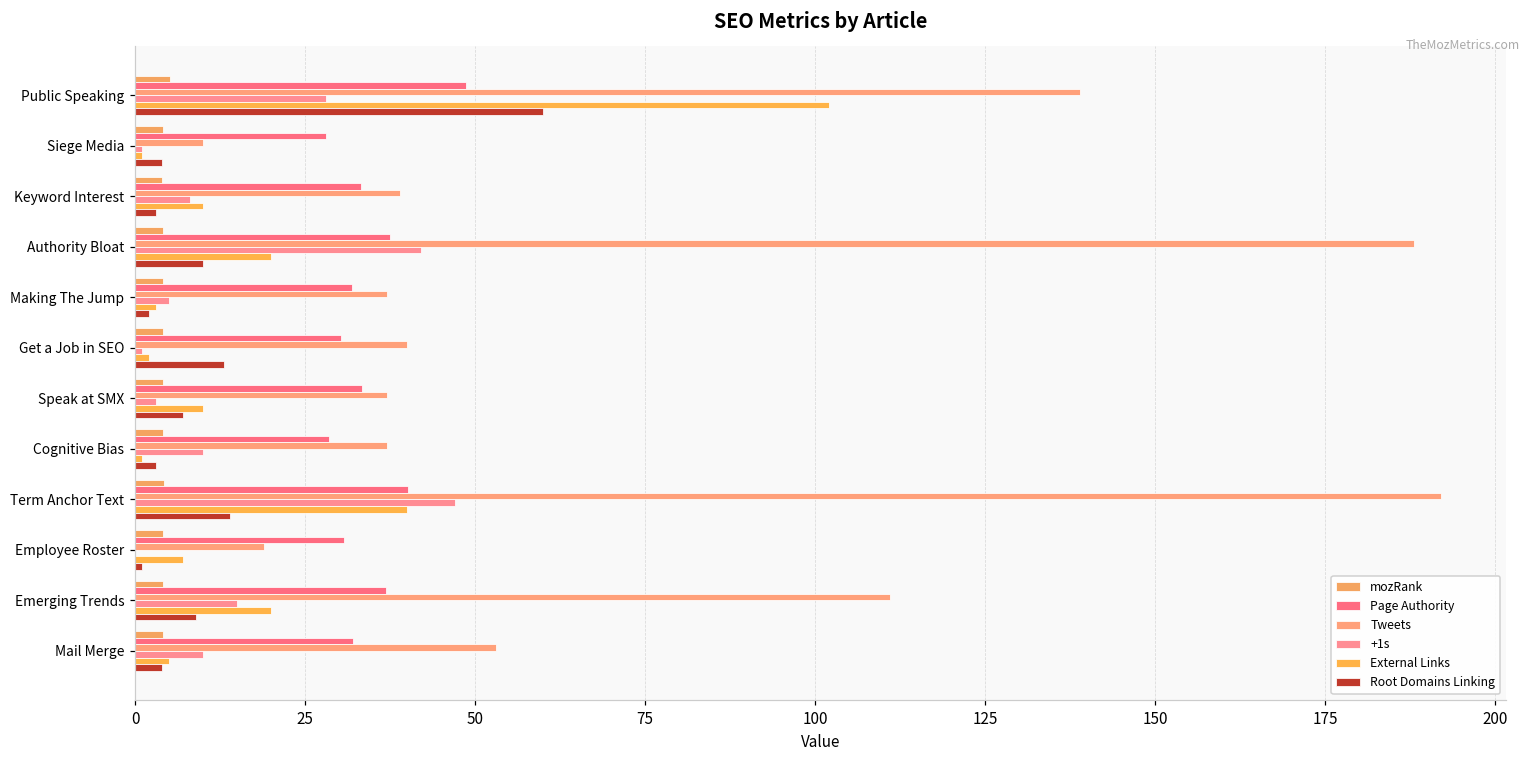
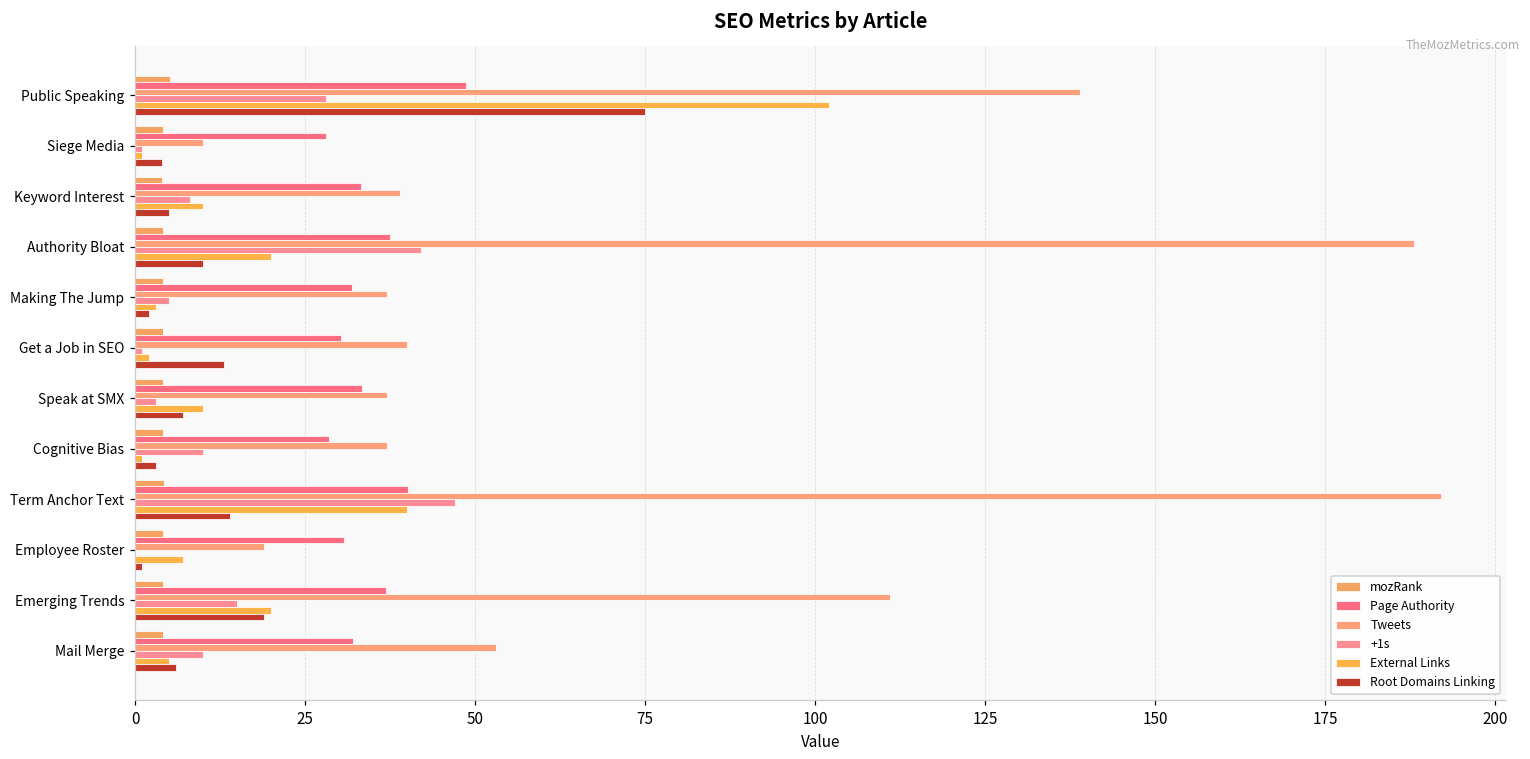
  {
    "Root Domains Linking": {
-     "Public Speaking": 60,
+     "Public Speaking": 75,
      "Siege Media": 4,
-     "Keyword Interest": 3,
+     "Keyword Interest": 5,
      "Authority Bloat": 10,
      "Making The Jump": 2,
      "Get a Job in SEO": 13,
      "Speak at SMX": 7,
      "Cognitive Bias": 3,
      "Term Anchor Text": 14,
      "Employee Roster": 1,
-     "Emerging Trends": 9,
-     "Mail Merge": 4
+     "Emerging Trends": 19,
+     "Mail Merge": 6
    }
  }
